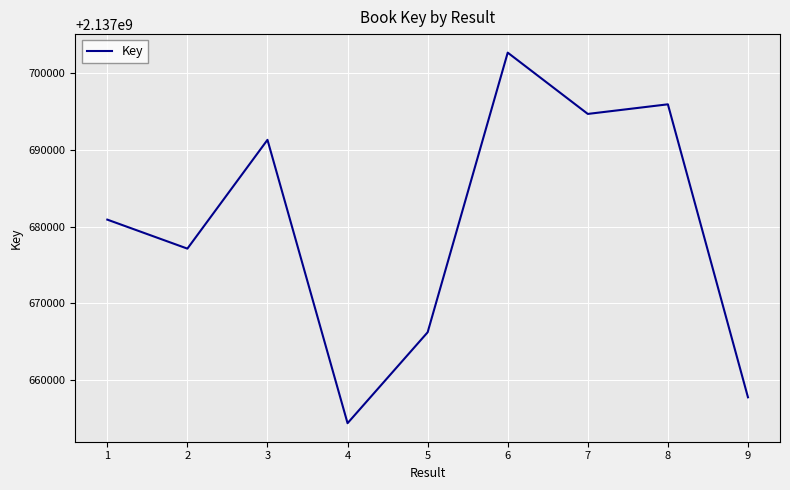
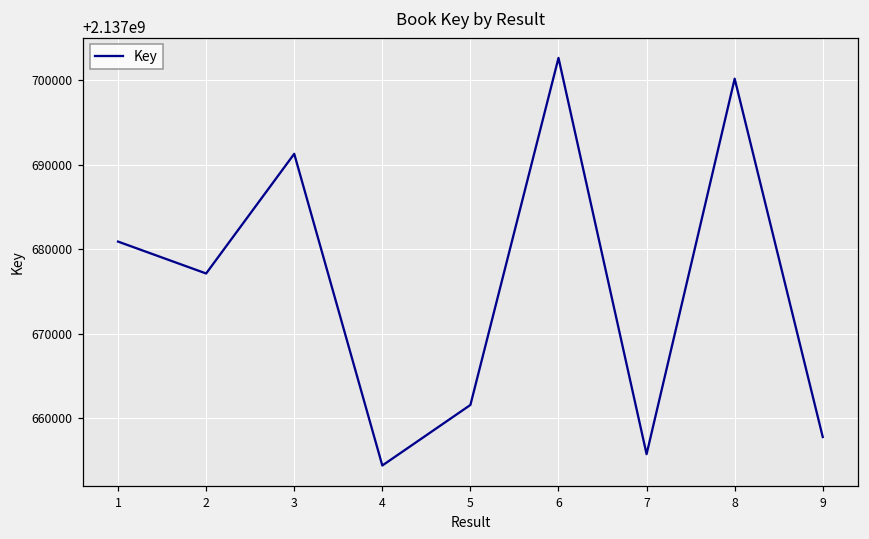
  {
    "1": 2137681000,
    "2": 2137677000,
    "3": 2137691000,
    "4": 2137654000,
-   "5": 2137666000,
+   "5": 2137662000,
    "6": 2137703000,
-   "7": 2137695000,
-   "8": 2137696000,
+   "7": 2137656000,
+   "8": 2137700000,
    "9": 2137658000
  }
